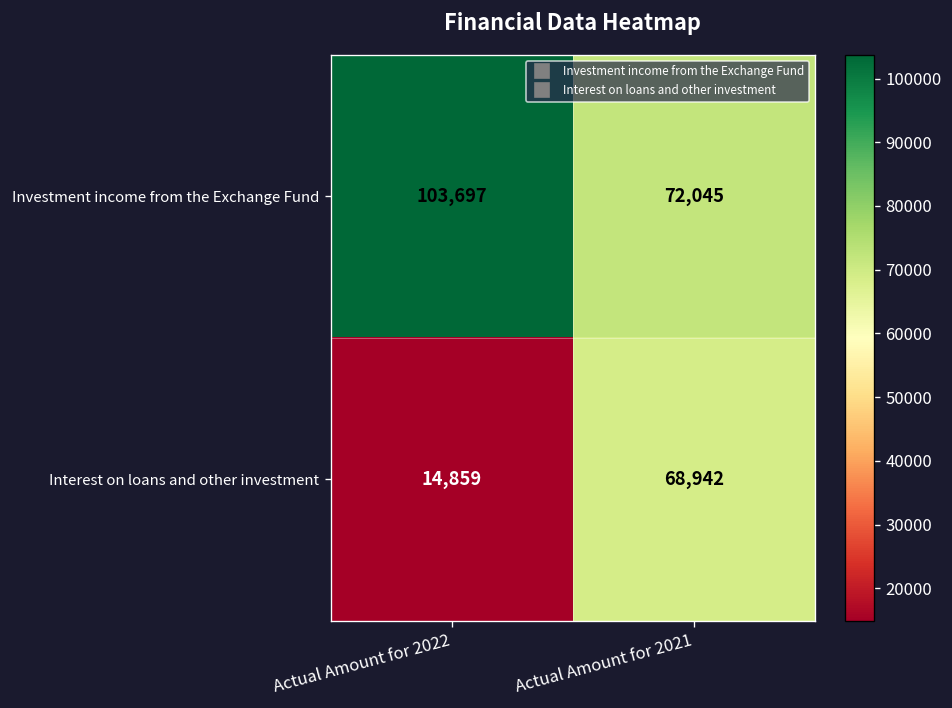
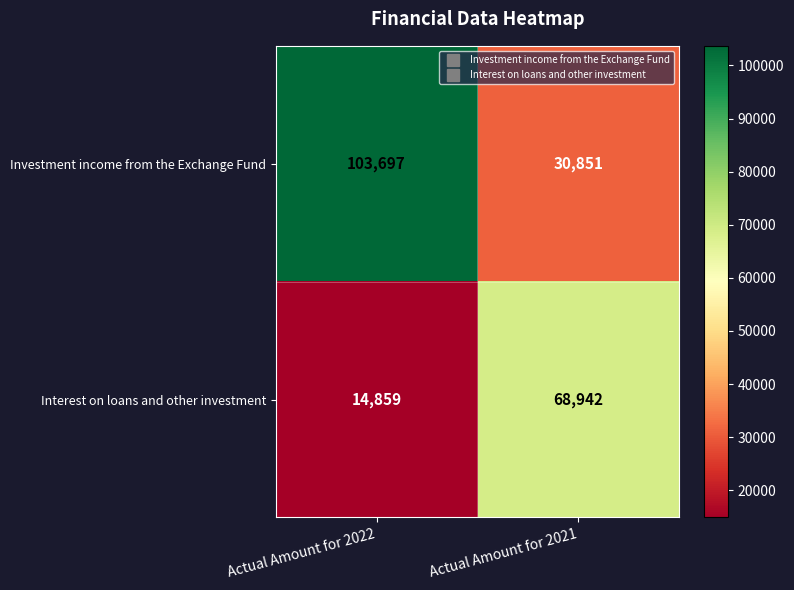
  {
    "Investment income from the Exchange Fund": {
      "Actual Amount for 2022": "103,697",
-     "Actual Amount for 2021": "72,045"
+     "Actual Amount for 2021": "30,851"
    },
    "Interest on loans and other investment": {
      "Actual Amount for 2022": "14,859",
      "Actual Amount for 2021": "68,942"
    }
  }
